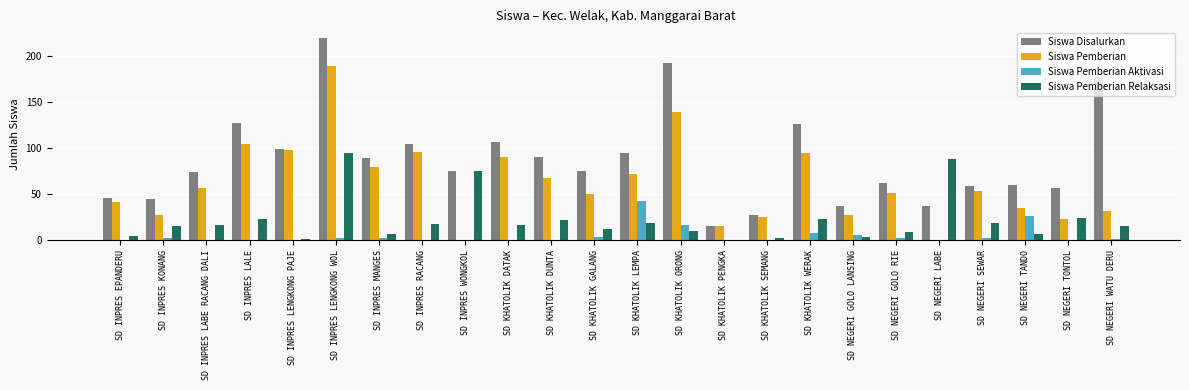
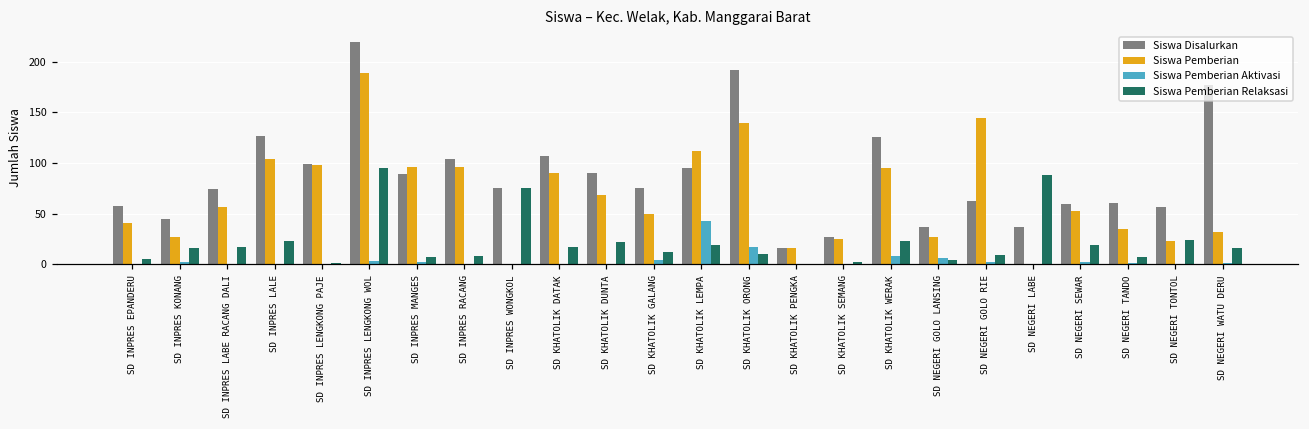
  {
    "Siswa Disalurkan": {
-     "SD INPRES EPANDERU": 50,
+     "SD INPRES EPANDERU": 60,
      "SD INPRES KONANG": 50,
      "SD INPRES LABE RACANG DALI": 70,
      "SD INPRES LALE": 130,
      "SD INPRES LENGKONG PAJE": 100,
      "SD INPRES LENGKONG WOL": 220,
      "SD INPRES MANGES": 90,
      "SD INPRES RACANG": 100,
      "SD INPRES WONGKOL": 80,
      "SD KHATOLIK DATAK": 110,
      "SD KHATOLIK DUNTA": 90,
      "SD KHATOLIK GALANG": 80,
      "SD KHATOLIK LEMPA": 100,
      "SD KHATOLIK ORONG": 190,
      "SD KHATOLIK PENGKA": 20,
      "SD KHATOLIK SEMANG": 30,
      "SD KHATOLIK WERAK": 130,
      "SD NEGERI GOLO LANSING": 40,
      "SD NEGERI GOLO RIE": 60,
      "SD NEGERI LABE": 40,
      "SD NEGERI SEWAR": 60,
      "SD NEGERI TANDO": 60,
      "SD NEGERI TONTOL": 60
    },
    "Siswa Pemberian": {
      "SD INPRES EPANDERU": 40,
      "SD INPRES KONANG": 30,
      "SD INPRES LABE RACANG DALI": 60,
      "SD INPRES LALE": 100,
      "SD INPRES LENGKONG PAJE": 100,
      "SD INPRES LENGKONG WOL": 190,
-     "SD INPRES MANGES": 80,
+     "SD INPRES MANGES": 100,
      "SD INPRES RACANG": 100,
      "SD INPRES WONGKOL": 0,
      "SD KHATOLIK DATAK": 90,
      "SD KHATOLIK DUNTA": 70,
      "SD KHATOLIK GALANG": 50,
-     "SD KHATOLIK LEMPA": 70,
+     "SD KHATOLIK LEMPA": 110,
      "SD KHATOLIK ORONG": 140,
      "SD KHATOLIK PENGKA": 20,
      "SD KHATOLIK SEMANG": 30,
      "SD KHATOLIK WERAK": 100,
      "SD NEGERI GOLO LANSING": 30,
-     "SD NEGERI GOLO RIE": 50,
+     "SD NEGERI GOLO RIE": 140,
      "SD NEGERI LABE": 0,
      "SD NEGERI SEWAR": 50,
      "SD NEGERI TANDO": 40,
      "SD NEGERI TONTOL": 20,
      "SD NEGERI WATU DERU": 30
    },
    "Siswa Pemberian Aktivasi": {
      "SD INPRES EPANDERU": 0,
      "SD INPRES LABE RACANG DALI": 0,
      "SD INPRES LALE": 0,
      "SD INPRES LENGKONG PAJE": 0,
      "SD INPRES LENGKONG WOL": 0,
      "SD INPRES RACANG": 0,
      "SD INPRES WONGKOL": 0,
      "SD KHATOLIK DATAK": 0,
      "SD KHATOLIK DUNTA": 0,
      "SD KHATOLIK GALANG": 0,
      "SD KHATOLIK LEMPA": 40,
      "SD KHATOLIK ORONG": 20,
      "SD KHATOLIK PENGKA": 0,
      "SD KHATOLIK SEMANG": 0,
      "SD KHATOLIK WERAK": 10,
      "SD NEGERI GOLO LANSING": 10,
      "SD NEGERI LABE": 0,
-     "SD NEGERI TANDO": 30,
+     "SD NEGERI TANDO": 0,
      "SD NEGERI TONTOL": 0
    },
    "Siswa Pemberian Relaksasi": {
      "SD INPRES EPANDERU": 10,
      "SD INPRES KONANG": 20,
      "SD INPRES LABE RACANG DALI": 20,
      "SD INPRES LALE": 20,
      "SD INPRES LENGKONG WOL": 100,
      "SD INPRES MANGES": 10,
-     "SD INPRES RACANG": 20,
+     "SD INPRES RACANG": 10,
      "SD INPRES WONGKOL": 80,
      "SD KHATOLIK DATAK": 20,
      "SD KHATOLIK DUNTA": 20,
      "SD KHATOLIK GALANG": 10,
      "SD KHATOLIK LEMPA": 20,
      "SD KHATOLIK ORONG": 10,
      "SD KHATOLIK PENGKA": 0,
      "SD KHATOLIK WERAK": 20,
      "SD NEGERI GOLO LANSING": 0,
      "SD NEGERI GOLO RIE": 10,
      "SD NEGERI LABE": 90,
      "SD NEGERI SEWAR": 20,
      "SD NEGERI TANDO": 10,
      "SD NEGERI TONTOL": 20,
      "SD NEGERI WATU DERU": 20
    }
  }
